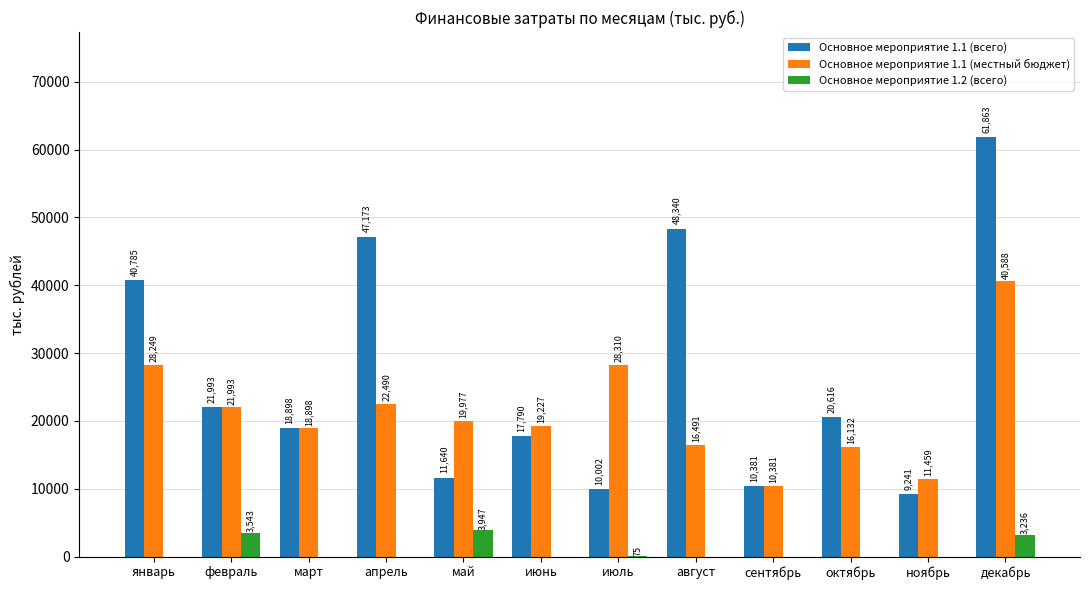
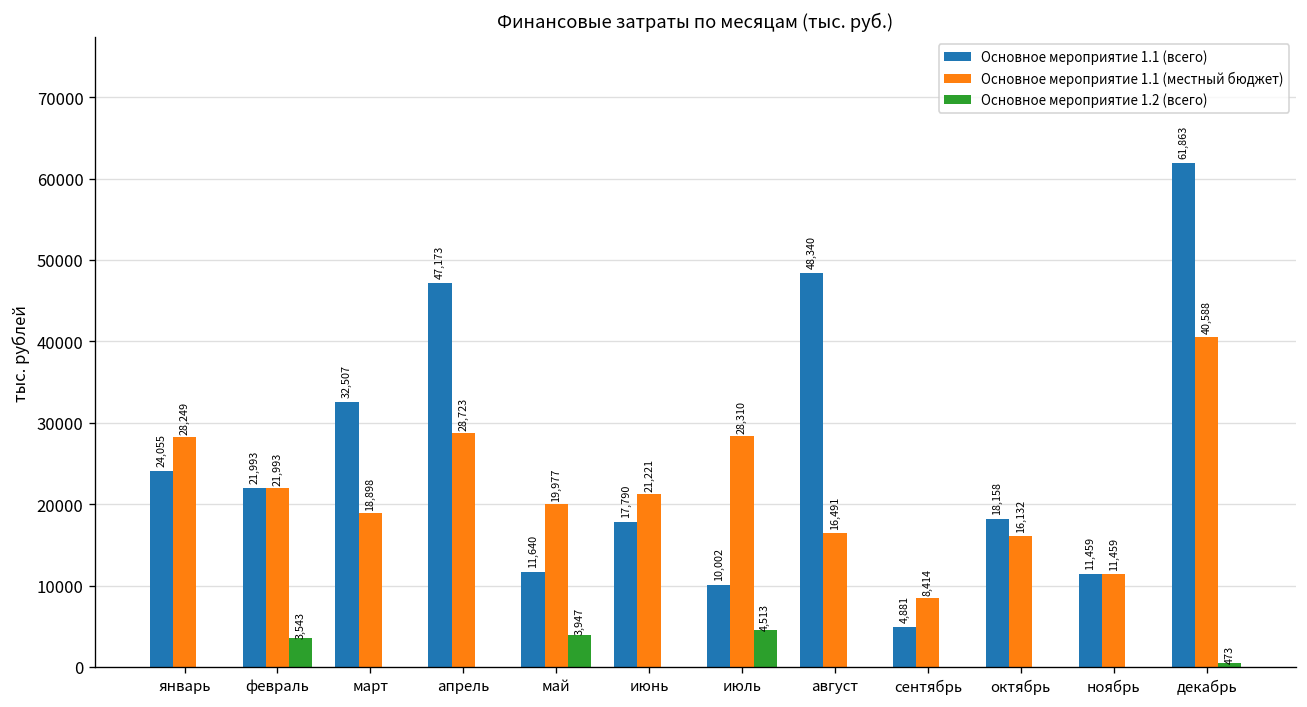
  {
    "Основное мероприятие 1.1 (всего)": {
-     "январь": "40,785",
+     "январь": "24,055",
      "февраль": "21,993",
-     "март": "18,898",
+     "март": "32,507",
      "апрель": "47,173",
      "май": "11,640",
      "июнь": "17,790",
      "июль": "10,002",
      "август": "48,340",
-     "сентябрь": "10,381",
-     "октябрь": "20,616",
-     "ноябрь": "9,241",
+     "сентябрь": "4,881",
+     "октябрь": "18,158",
+     "ноябрь": "11,459",
      "декабрь": "61,863"
    },
    "Основное мероприятие 1.1 (местный бюджет)": {
      "январь": "28,249",
      "февраль": "21,993",
      "март": "18,898",
-     "апрель": "22,490",
+     "апрель": "28,723",
      "май": "19,977",
-     "июнь": "19,227",
+     "июнь": "21,221",
      "июль": "28,310",
      "август": "16,491",
-     "сентябрь": "10,381",
+     "сентябрь": "8,414",
      "октябрь": "16,132",
      "ноябрь": "11,459",
      "декабрь": "40,588"
    },
    "Основное мероприятие 1.2 (всего)": {
      "февраль": "3,543",
      "май": "3,947",
-     "июль": "75",
-     "декабрь": "3,236"
+     "июль": "4,513",
+     "декабрь": "473"
    }
  }
